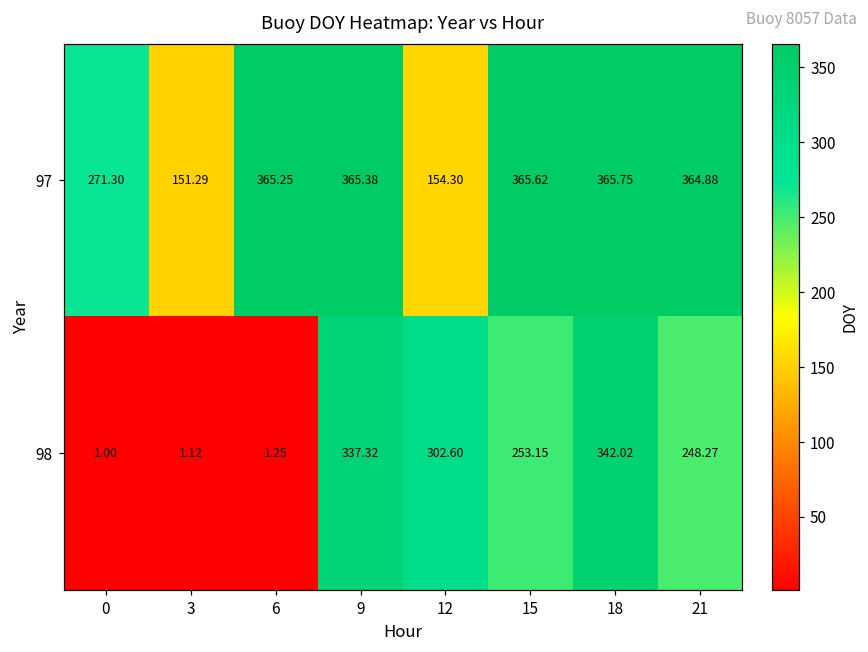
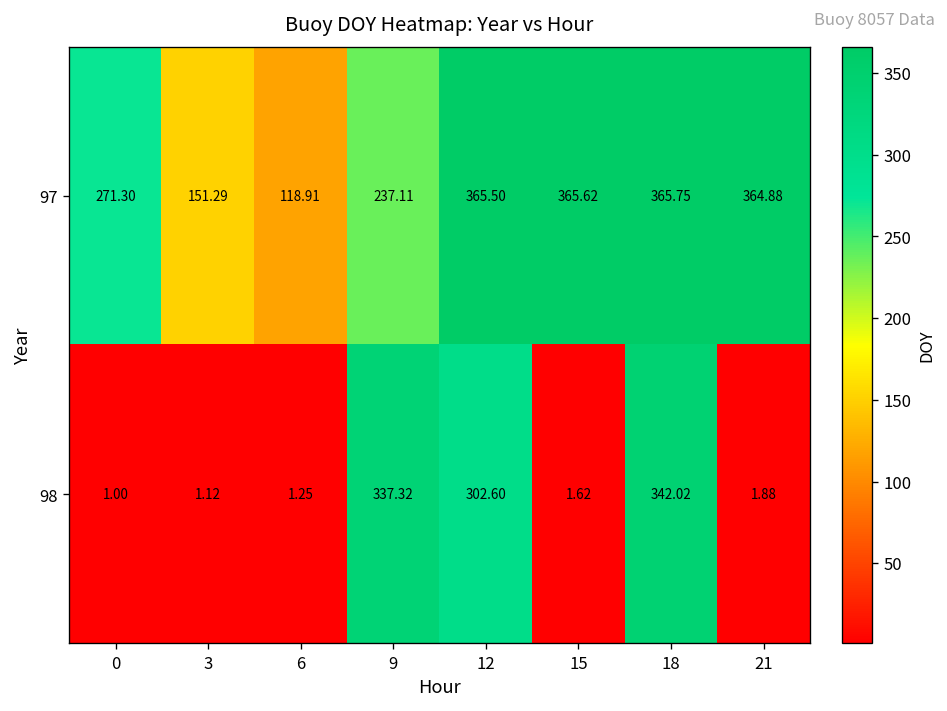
  {
    "97": {
      "0": 271.30,
      "3": 151.29,
-     "6": 365.25,
-     "9": 365.38,
-     "12": 154.30,
+     "6": 118.91,
+     "9": 237.11,
+     "12": 365.50,
      "15": 365.62,
      "18": 365.75,
      "21": 364.88
    },
    "98": {
      "0": 1.00,
      "3": 1.12,
      "6": 1.25,
      "9": 337.32,
      "12": 302.60,
-     "15": 253.15,
+     "15": 1.62,
      "18": 342.02,
-     "21": 248.27
+     "21": 1.88
    }
  }
